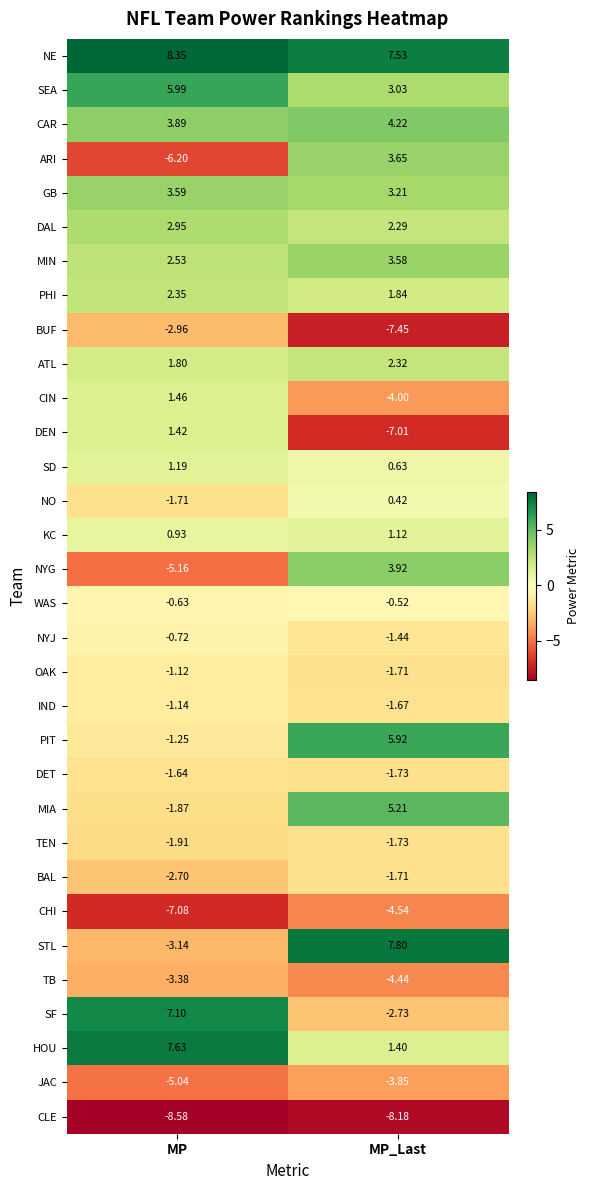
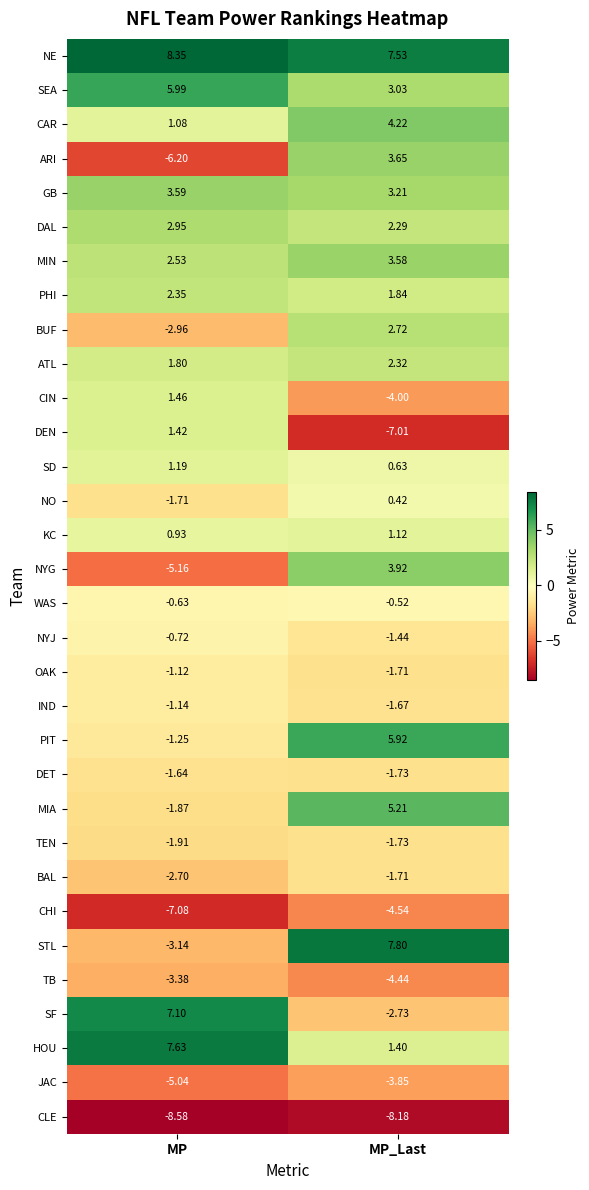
  {
    "NE": {
      "MP": 8.35,
      "MP_Last": 7.53
    },
    "SEA": {
      "MP": 5.99,
      "MP_Last": 3.03
    },
    "CAR": {
-     "MP": 3.89,
+     "MP": 1.08,
      "MP_Last": 4.22
    },
    "ARI": {
      "MP": -6.20,
      "MP_Last": 3.65
    },
    "GB": {
      "MP": 3.59,
      "MP_Last": 3.21
    },
    "DAL": {
      "MP": 2.95,
      "MP_Last": 2.29
    },
    "MIN": {
      "MP": 2.53,
      "MP_Last": 3.58
    },
    "PHI": {
      "MP": 2.35,
      "MP_Last": 1.84
    },
    "BUF": {
      "MP": -2.96,
-     "MP_Last": -7.45
+     "MP_Last": 2.72
    },
    "ATL": {
      "MP": 1.80,
      "MP_Last": 2.32
    },
    "CIN": {
      "MP": 1.46,
      "MP_Last": -4.00
    },
    "DEN": {
      "MP": 1.42,
      "MP_Last": -7.01
    },
    "SD": {
      "MP": 1.19,
      "MP_Last": 0.63
    },
    "NO": {
      "MP": -1.71,
      "MP_Last": 0.42
    },
    "KC": {
      "MP": 0.93,
      "MP_Last": 1.12
    },
    "NYG": {
      "MP": -5.16,
      "MP_Last": 3.92
    },
    "WAS": {
      "MP": -0.63,
      "MP_Last": -0.52
    },
    "NYJ": {
      "MP": -0.72,
      "MP_Last": -1.44
    },
    "OAK": {
      "MP": -1.12,
      "MP_Last": -1.71
    },
    "IND": {
      "MP": -1.14,
      "MP_Last": -1.67
    },
    "PIT": {
      "MP": -1.25,
      "MP_Last": 5.92
    },
    "DET": {
      "MP": -1.64,
      "MP_Last": -1.73
    },
    "MIA": {
      "MP": -1.87,
      "MP_Last": 5.21
    },
    "TEN": {
      "MP": -1.91,
      "MP_Last": -1.73
    },
    "BAL": {
      "MP": -2.70,
      "MP_Last": -1.71
    },
    "CHI": {
      "MP": -7.08,
      "MP_Last": -4.54
    },
    "STL": {
      "MP": -3.14,
      "MP_Last": 7.80
    },
    "TB": {
      "MP": -3.38,
      "MP_Last": -4.44
    },
    "SF": {
      "MP": 7.10,
      "MP_Last": -2.73
    },
    "HOU": {
      "MP": 7.63,
      "MP_Last": 1.40
    },
    "JAC": {
      "MP": -5.04,
      "MP_Last": -3.85
    },
    "CLE": {
      "MP": -8.58,
      "MP_Last": -8.18
    }
  }
